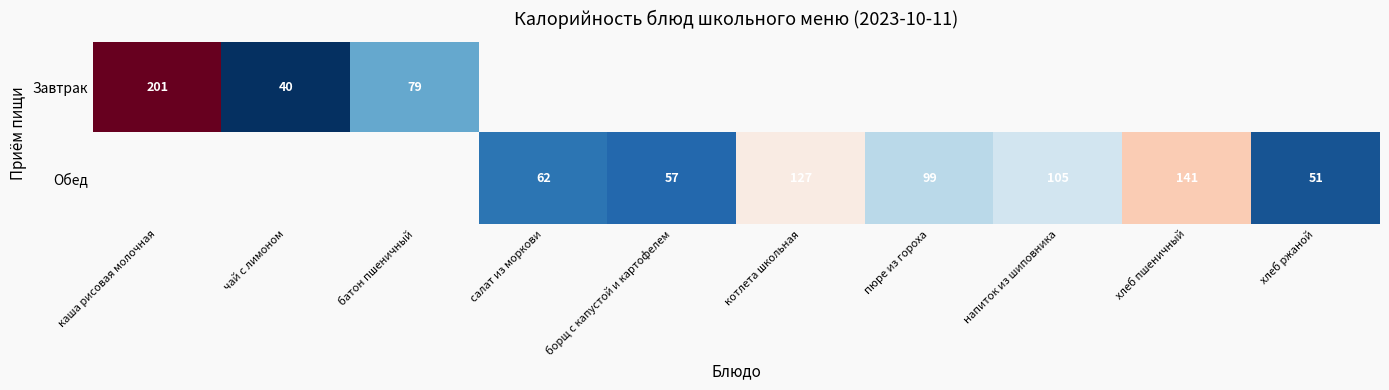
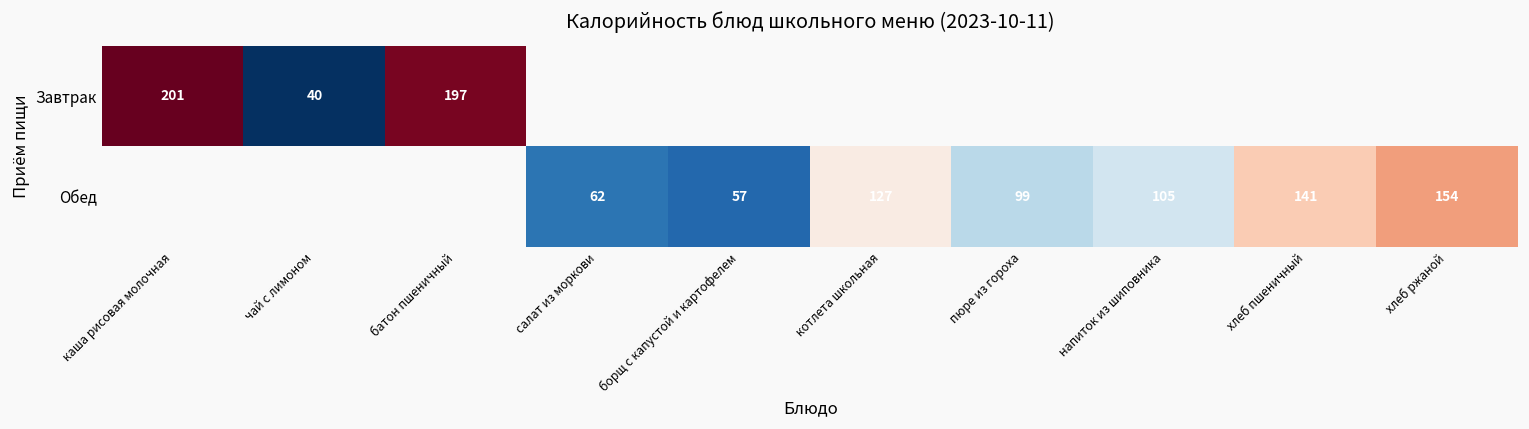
  {
    "Завтрак": {
      "каша рисовая молочная": 201,
      "чай с лимоном": 40,
-     "батон пшеничный": 79
+     "батон пшеничный": 197
    },
    "Обед": {
      "салат из моркови": 62,
      "борщ с капустой и картофелем": 57,
      "пюре из гороха": 99,
      "хлеб пшеничный": 141,
-     "хлеб ржаной": 51
+     "хлеб ржаной": 154
    }
  }
